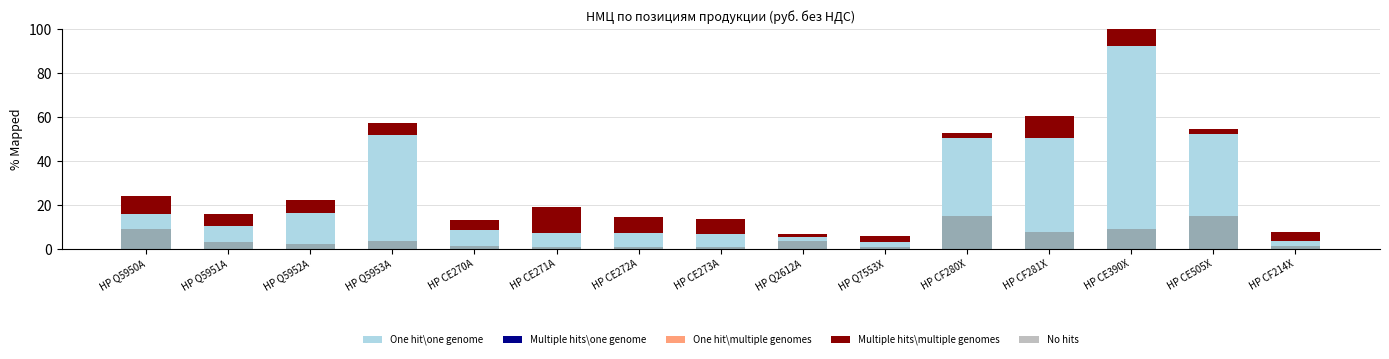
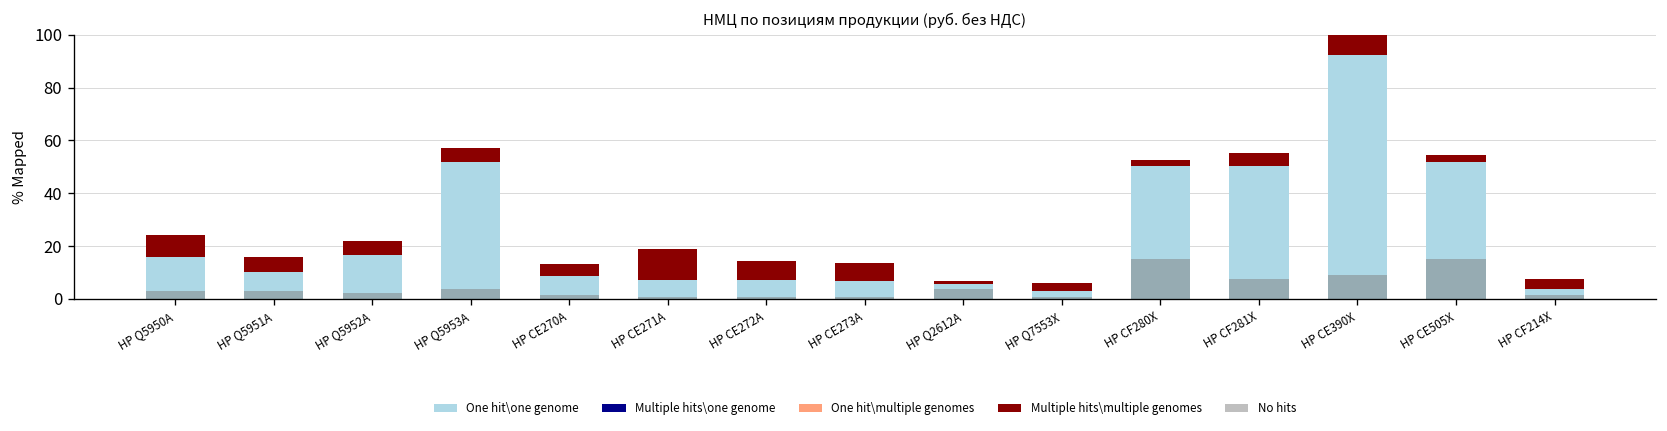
  {
    "Multiple hits\\multiple genomes": {
      "HP Q5950A": 8,
      "HP Q5951A": 5,
      "HP Q5952A": 5,
      "HP Q5953A": 5,
      "HP CE270A": 4,
      "HP CE271A": 12,
      "HP CE272A": 7,
      "HP CE273A": 7,
      "HP Q7553X": 3,
      "HP CF280X": 3,
-     "HP CF281X": 10,
+     "HP CF281X": 5,
      "HP CE390X": 8,
      "HP CE505X": 3,
      "HP CF214X": 4
    },
    "No hits": {
-     "HP Q5950A": 9
+     "HP Q5950A": 3
    }
  }
